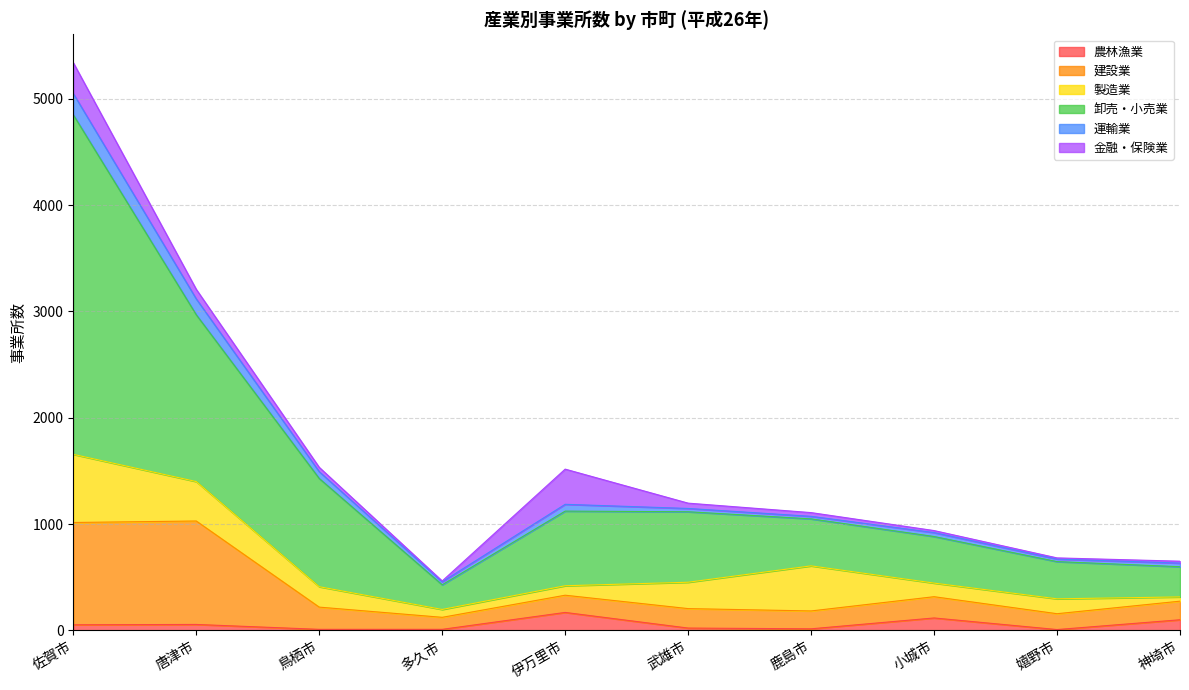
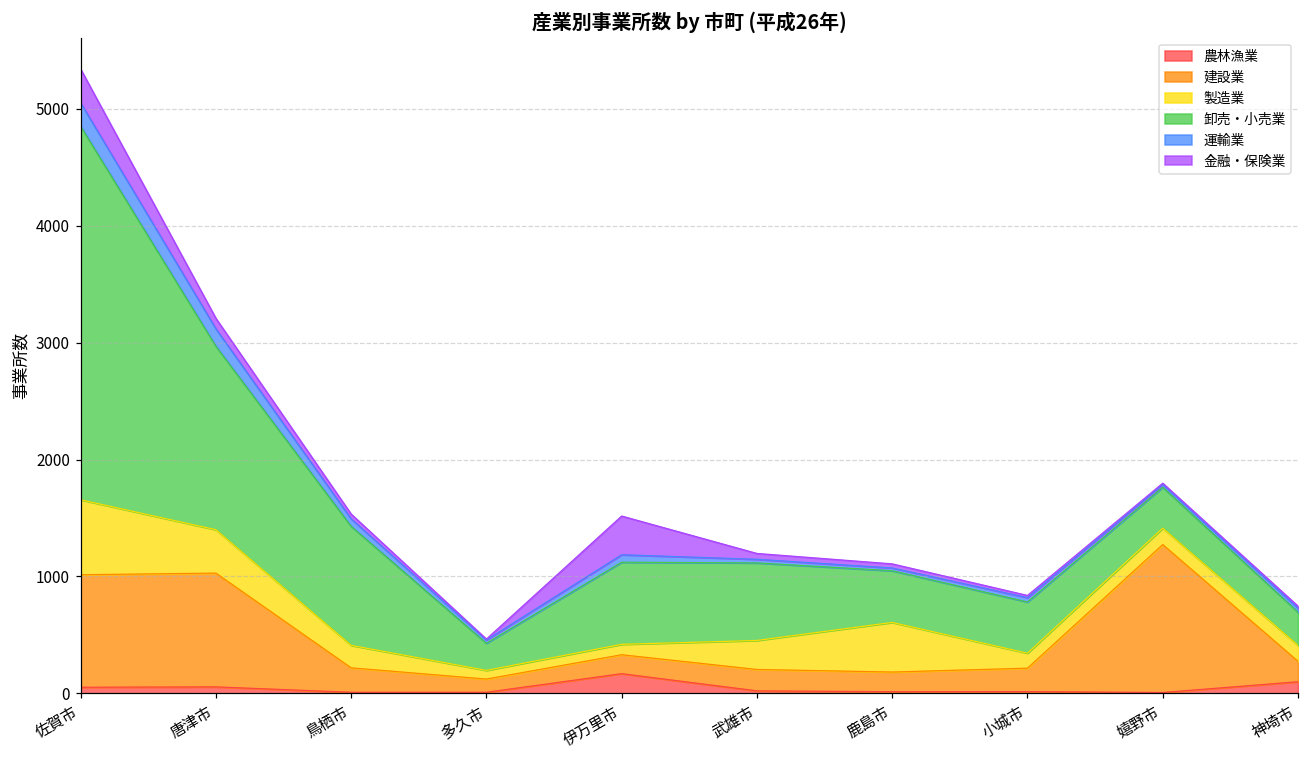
  {
    "農林漁業": {
      "佐賀市": 50,
      "唐津市": 60,
      "鳥栖市": 10,
      "多久市": 10,
      "伊万里市": 170,
      "武雄市": 20,
      "鹿島市": 20,
-     "小城市": 120,
+     "小城市": 20,
      "嬉野市": 10,
      "神埼市": 100
    },
    "建設業": {
      "佐賀市": 960,
      "唐津市": 970,
      "鳥栖市": 210,
      "多久市": 110,
      "伊万里市": 160,
      "武雄市": 180,
      "鹿島市": 170,
      "小城市": 200,
-     "嬉野市": 150,
+     "嬉野市": 1270,
      "神埼市": 180
    },
    "製造業": {
      "佐賀市": 640,
      "唐津市": 370,
      "鳥栖市": 190,
      "多久市": 70,
      "伊万里市": 90,
      "武雄市": 250,
      "鹿島市": 420,
      "小城市": 130,
      "嬉野市": 140,
-     "神埼市": 40
+     "神埼市": 140
    },
    "卸売・小売業": {
      "佐賀市": 3190,
      "唐津市": 1570,
      "鳥栖市": 1020,
      "多久市": 230,
      "伊万里市": 700,
      "武雄市": 660,
      "鹿島市": 440,
      "小城市": 440,
      "神埼市": 280
    },
    "運輸業": {
      "佐賀市": 200,
      "唐津市": 150,
      "鳥栖市": 60,
      "伊万里市": 60,
      "武雄市": 30,
      "鹿島市": 20
    },
    "金融・保険業": {
      "佐賀市": 290,
      "唐津市": 90,
      "鳥栖市": 40,
      "伊万里市": 330,
      "武雄市": 50,
      "鹿島市": 40
    }
  }
